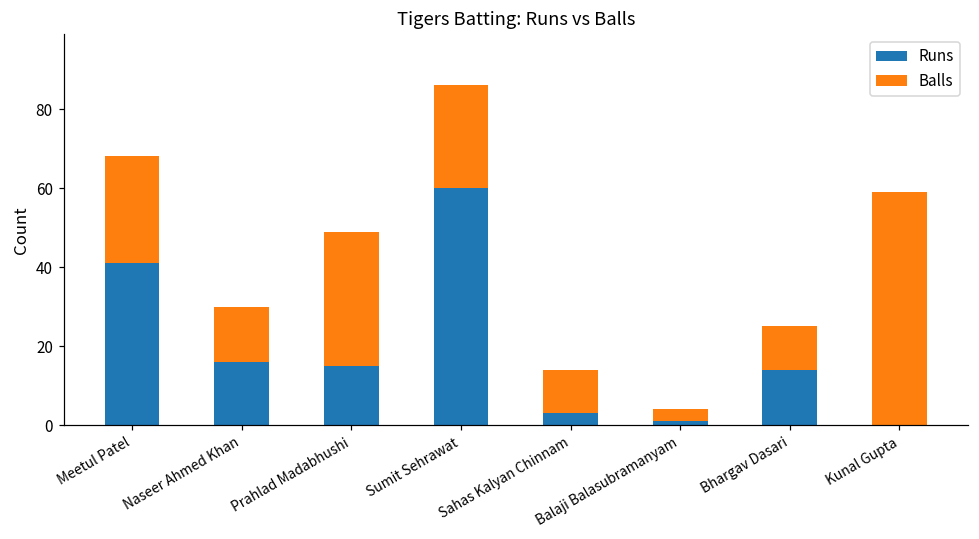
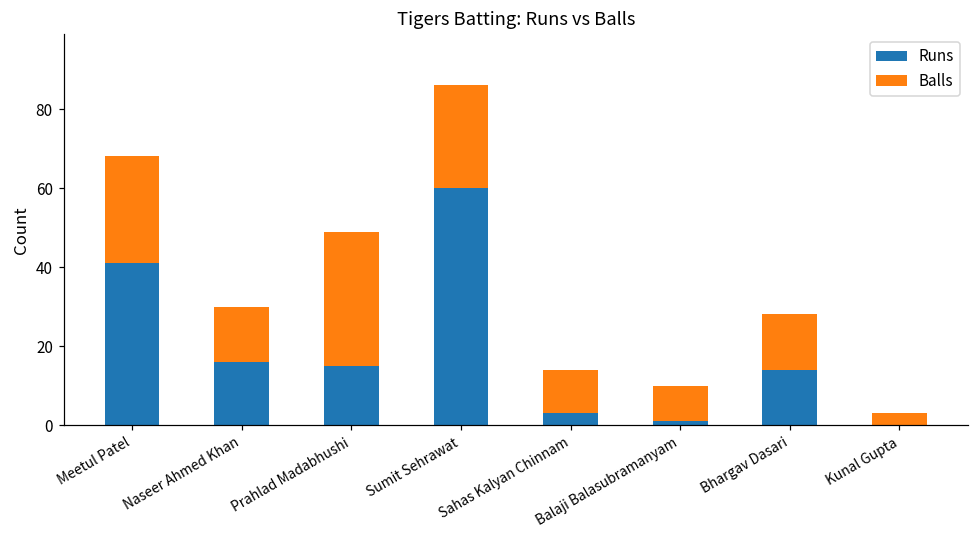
  {
    "Runs": {
      "Meetul Patel": 41,
      "Naseer Ahmed Khan": 16,
      "Prahlad Madabhushi": 15,
      "Sumit Sehrawat": 60,
      "Sahas Kalyan Chinnam": 3,
      "Balaji Balasubramanyam": 1,
      "Bhargav Dasari": 14,
      "Kunal Gupta": 0
    },
    "Balls": {
      "Meetul Patel": 27,
      "Naseer Ahmed Khan": 14,
      "Prahlad Madabhushi": 34,
      "Sumit Sehrawat": 26,
      "Sahas Kalyan Chinnam": 11,
-     "Balaji Balasubramanyam": 3,
-     "Bhargav Dasari": 11,
-     "Kunal Gupta": 59
+     "Balaji Balasubramanyam": 9,
+     "Bhargav Dasari": 14,
+     "Kunal Gupta": 3
    }
  }
